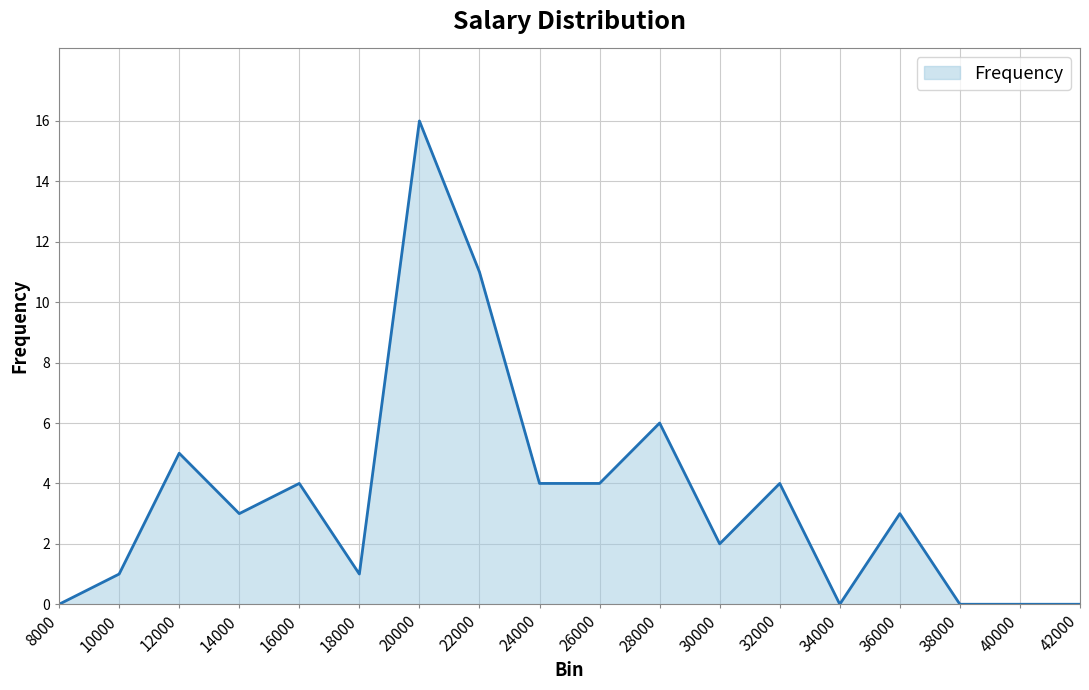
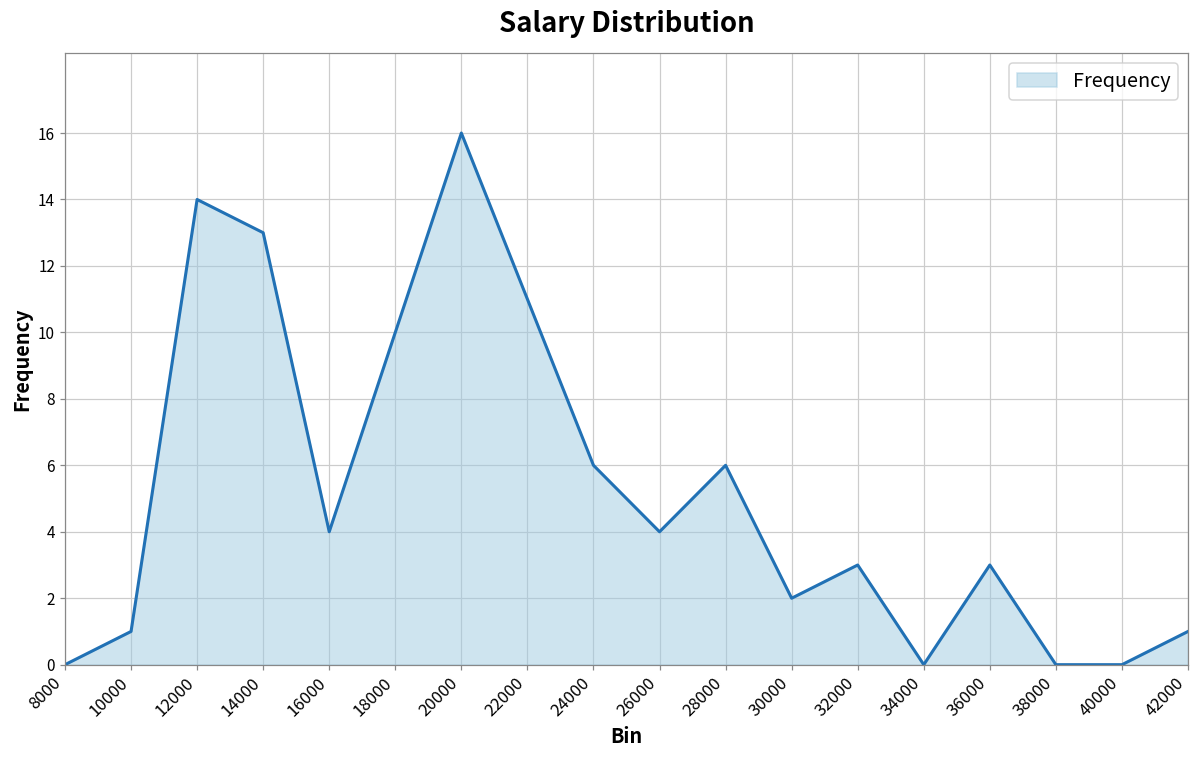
  {
    "8000": 0,
    "10000": 1,
-   "12000": 5,
-   "14000": 3,
+   "12000": 14,
+   "14000": 13,
    "16000": 4,
-   "18000": 1,
+   "18000": 10,
    "20000": 16,
    "22000": 11,
-   "24000": 4,
+   "24000": 6,
    "26000": 4,
    "28000": 6,
    "30000": 2,
-   "32000": 4,
+   "32000": 3,
    "34000": 0,
    "36000": 3,
    "38000": 0,
    "40000": 0,
-   "42000": 0
+   "42000": 1
  }
